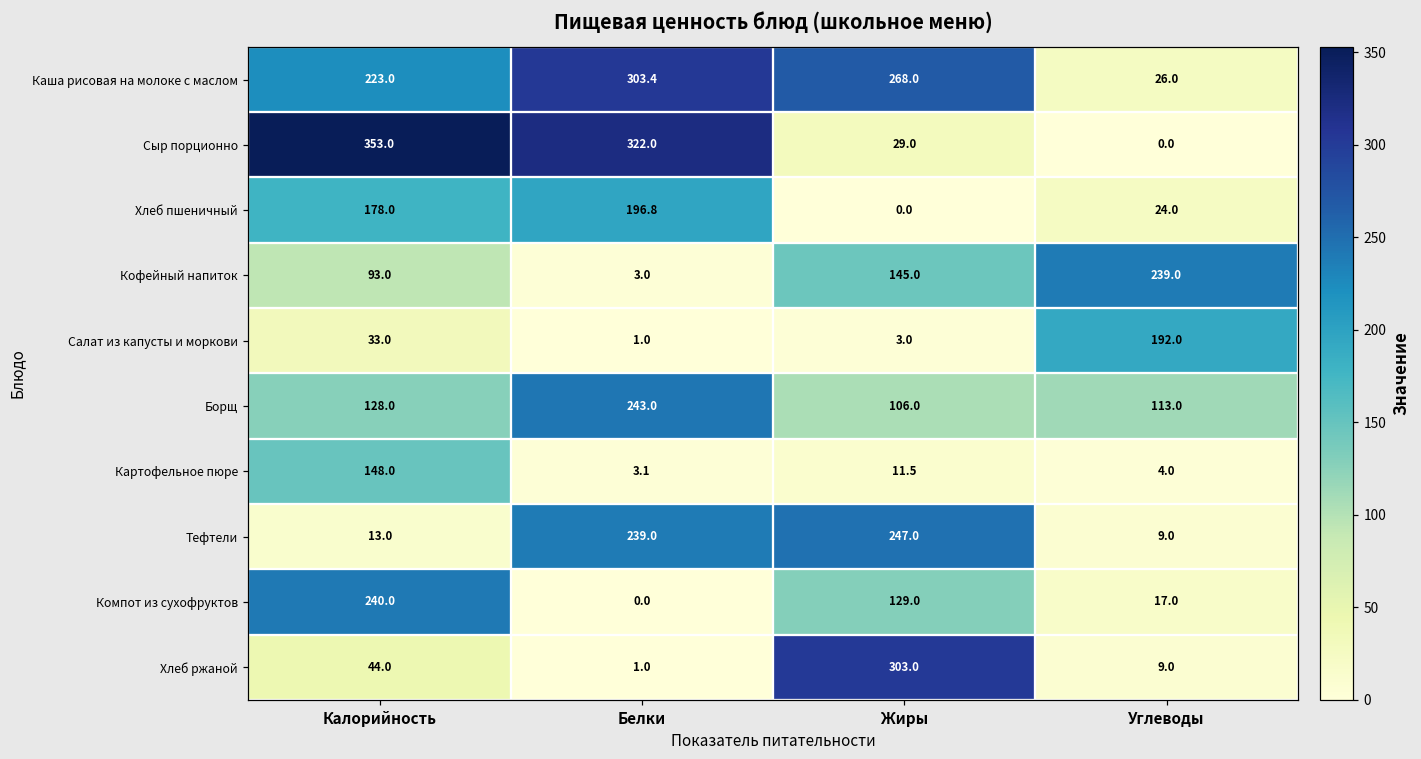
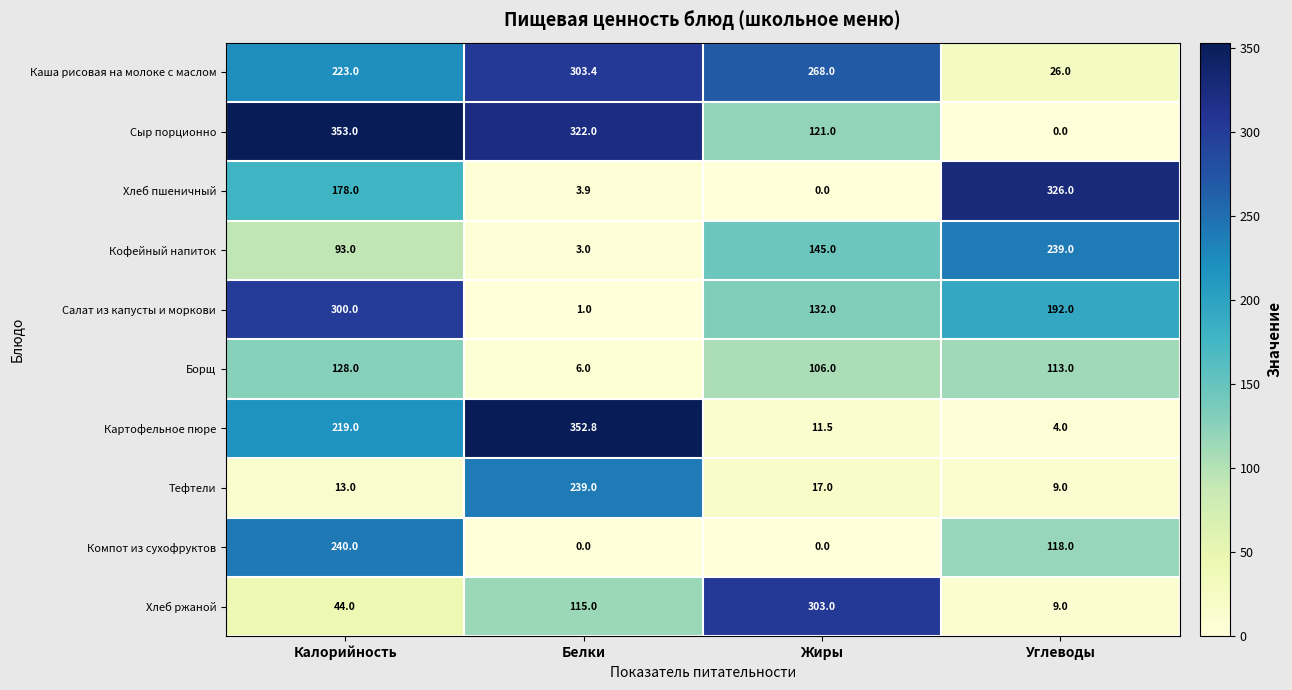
  {
    "Каша рисовая на молоке с маслом": {
      "Калорийность": 223.0,
      "Белки": 303.4,
      "Жиры": 268.0,
      "Углеводы": 26.0
    },
    "Сыр порционно": {
      "Калорийность": 353.0,
      "Белки": 322.0,
-     "Жиры": 29.0,
+     "Жиры": 121.0,
      "Углеводы": 0.0
    },
    "Хлеб пшеничный": {
      "Калорийность": 178.0,
-     "Белки": 196.8,
+     "Белки": 3.9,
      "Жиры": 0.0,
-     "Углеводы": 24.0
+     "Углеводы": 326.0
    },
    "Кофейный напиток": {
      "Калорийность": 93.0,
      "Белки": 3.0,
      "Жиры": 145.0,
      "Углеводы": 239.0
    },
    "Салат из капусты и моркови": {
-     "Калорийность": 33.0,
+     "Калорийность": 300.0,
      "Белки": 1.0,
-     "Жиры": 3.0,
+     "Жиры": 132.0,
      "Углеводы": 192.0
    },
    "Борщ": {
      "Калорийность": 128.0,
-     "Белки": 243.0,
+     "Белки": 6.0,
      "Жиры": 106.0,
      "Углеводы": 113.0
    },
    "Картофельное пюре": {
-     "Калорийность": 148.0,
-     "Белки": 3.1,
+     "Калорийность": 219.0,
+     "Белки": 352.8,
      "Жиры": 11.5,
      "Углеводы": 4.0
    },
    "Тефтели": {
      "Калорийность": 13.0,
      "Белки": 239.0,
-     "Жиры": 247.0,
+     "Жиры": 17.0,
      "Углеводы": 9.0
    },
    "Компот из сухофруктов": {
      "Калорийность": 240.0,
      "Белки": 0.0,
-     "Жиры": 129.0,
-     "Углеводы": 17.0
+     "Жиры": 0.0,
+     "Углеводы": 118.0
    },
    "Хлеб ржаной": {
      "Калорийность": 44.0,
-     "Белки": 1.0,
+     "Белки": 115.0,
      "Жиры": 303.0,
      "Углеводы": 9.0
    }
  }
